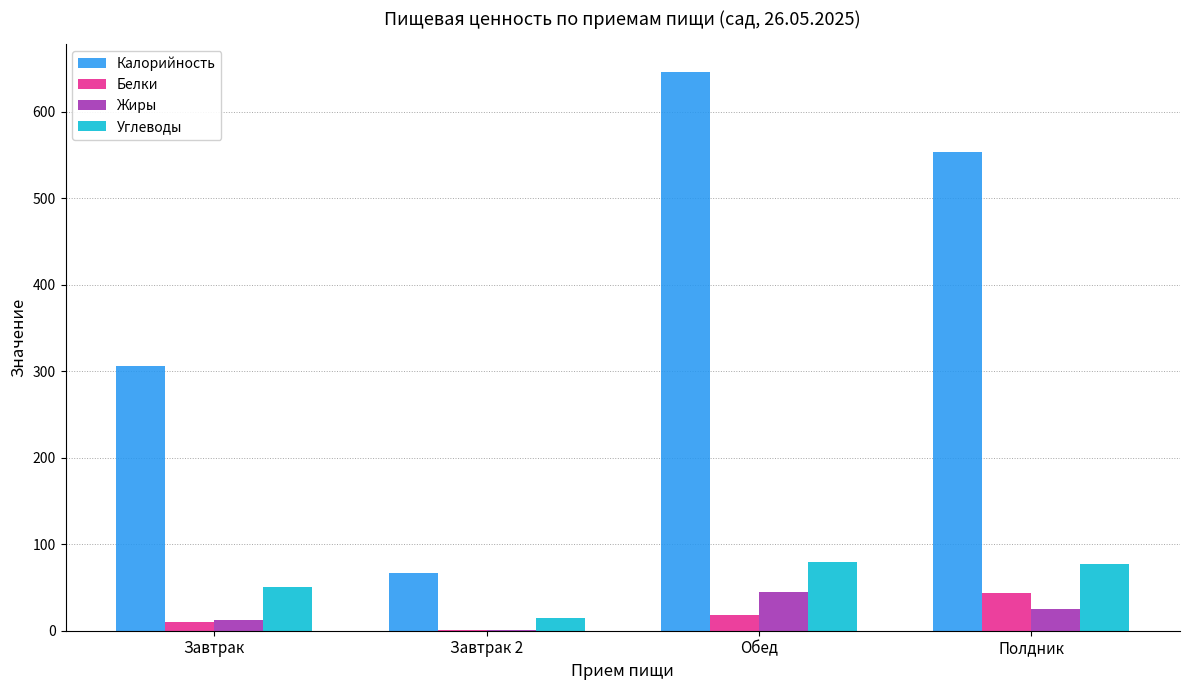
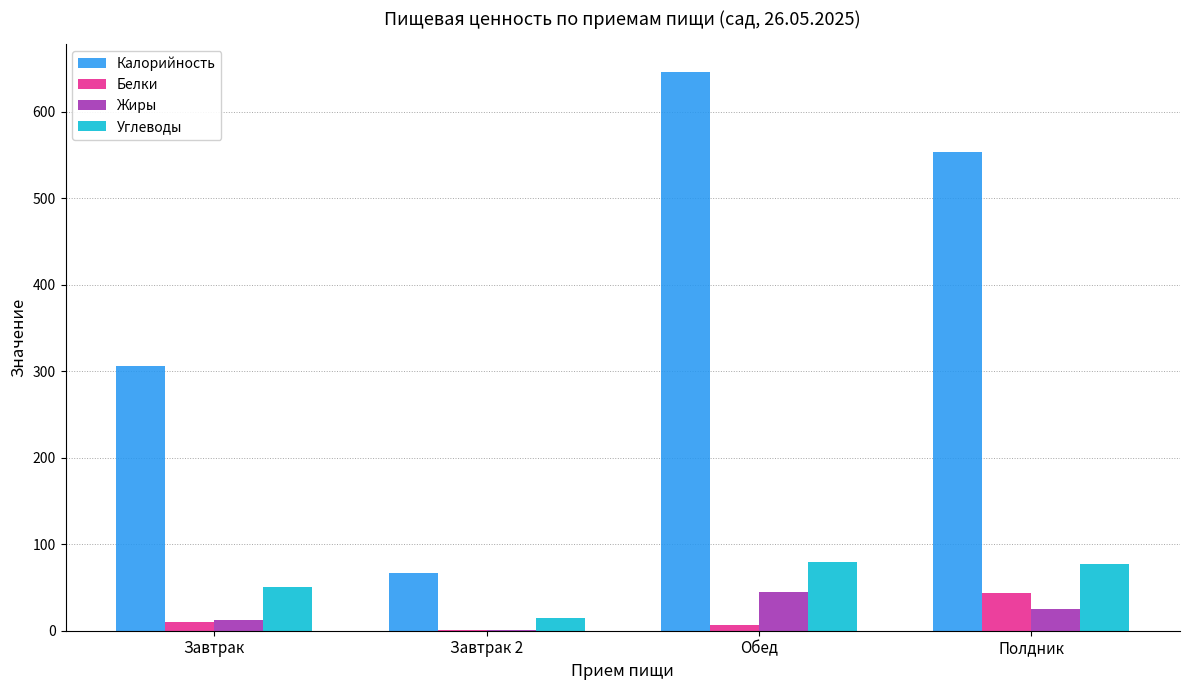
  {
    "Белки": {
      "Завтрак": 10,
-     "Обед": 20,
+     "Обед": 10,
      "Полдник": 40
    },
    "Жиры": {
      "Завтрак": 10,
      "Обед": 40,
      "Полдник": 30
    }
  }
